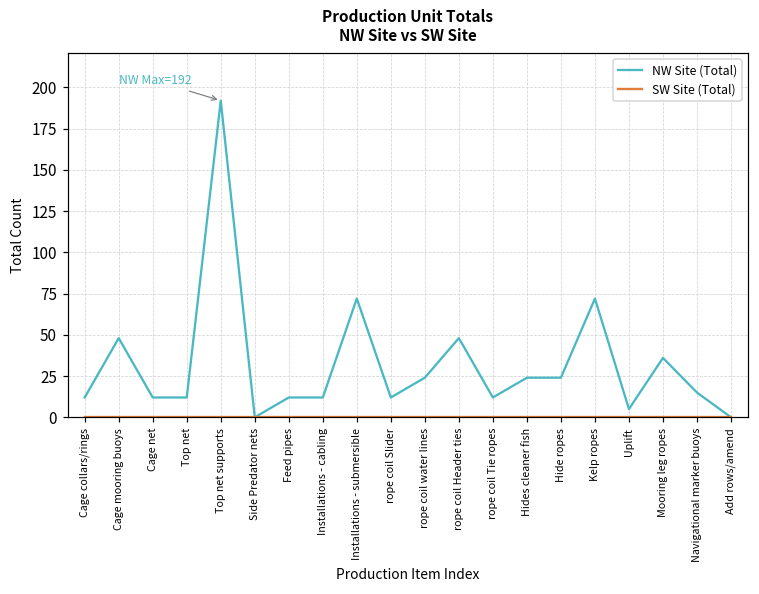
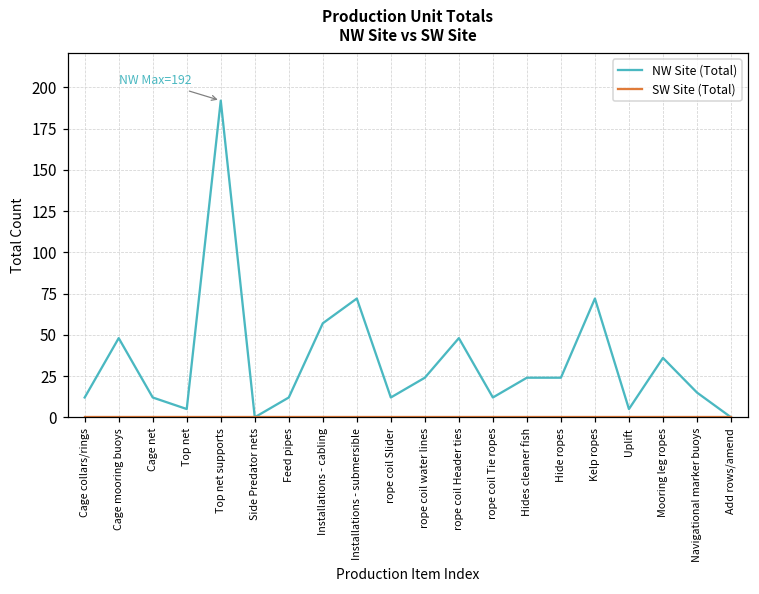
  {
    "NW Site (Total)": {
      "Cage collars/rings": 12,
      "Cage mooring buoys": 48,
      "Cage net": 12,
-     "Top net": 12,
+     "Top net": 5,
      "Feed pipes": 12,
-     "Installations - cabling": 12,
+     "Installations - cabling": 57,
      "Installations - submersible": 72,
      "rope coil Slider": 12,
      "rope coil water lines": 24,
      "rope coil Header ties": 48,
      "rope coil Tie ropes": 12,
      "Hides cleaner fish": 24,
      "Hide ropes": 24,
      "Kelp ropes": 72,
      "Uplift": 5,
      "Mooring leg ropes": 36,
      "Navigational marker buoys": 15
    },
    "SW Site (Total)": {
      "Cage collars/rings": 0,
      "Cage mooring buoys": 0,
      "Cage net": 0,
      "Top net": 0,
      "Top net supports": 0,
      "Feed pipes": 0,
      "Installations - cabling": 0,
      "Installations - submersible": 0,
      "rope coil Slider": 0,
      "rope coil water lines": 0,
      "rope coil Header ties": 0,
      "rope coil Tie ropes": 0,
      "Hides cleaner fish": 0,
      "Hide ropes": 0,
      "Kelp ropes": 0,
      "Uplift": 0,
      "Mooring leg ropes": 0,
      "Navigational marker buoys": 0
    }
  }
